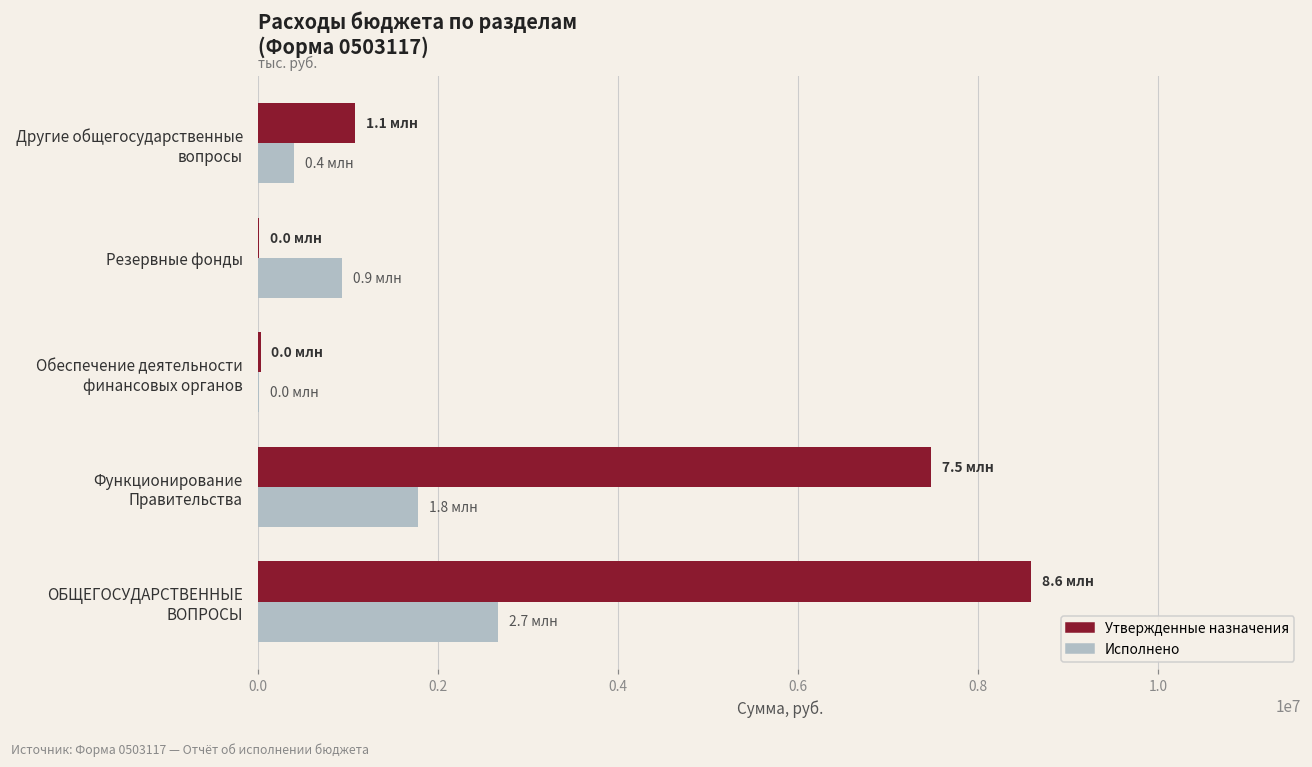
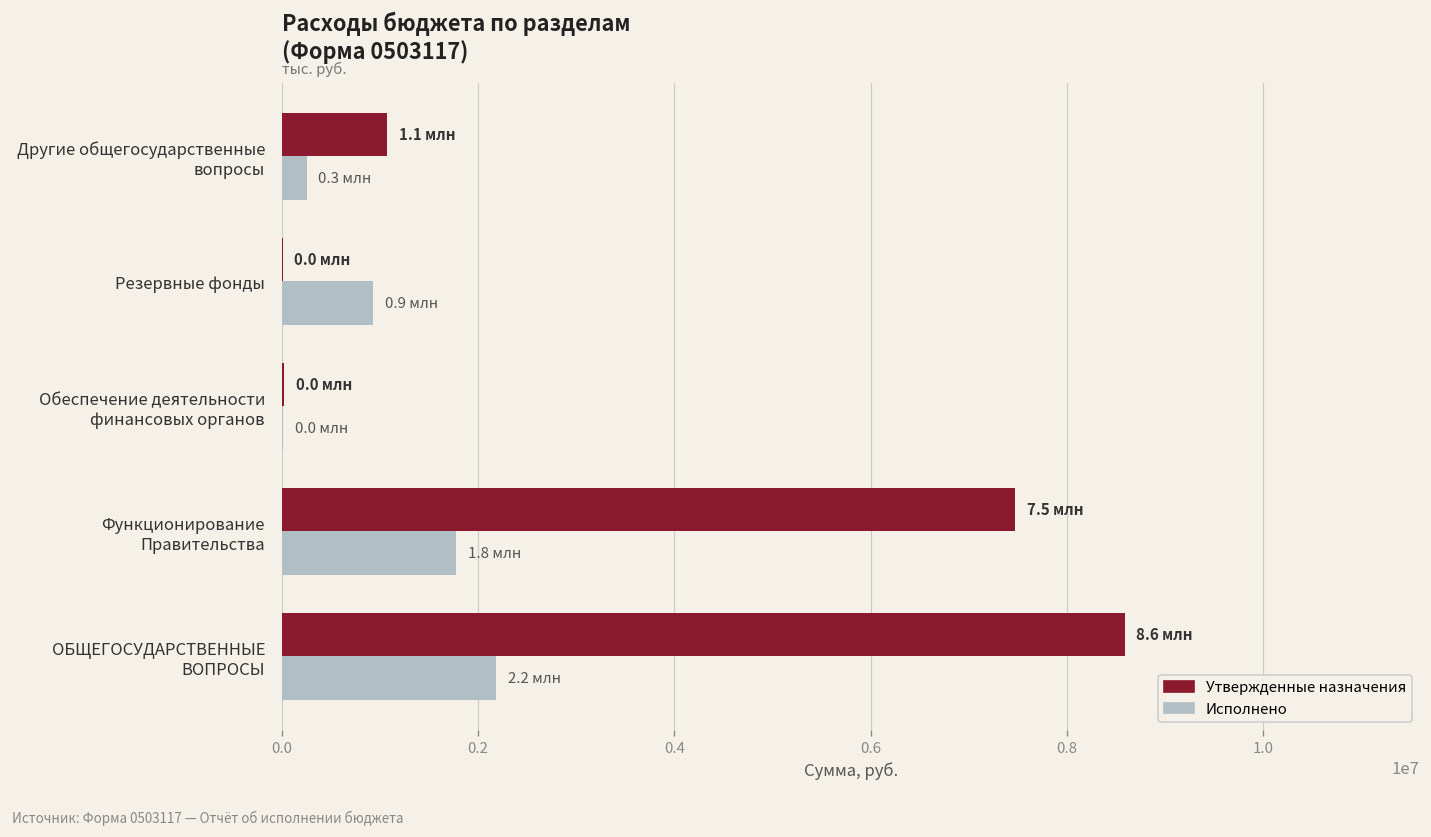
  {
    "Исполнено": {
-     "Другие общегосударственные вопросы": 0.4,
-     "ОБЩЕГОСУДАРСТВЕННЫЕ ВОПРОСЫ": 2.7
+     "Другие общегосударственные вопросы": 0.3,
+     "ОБЩЕГОСУДАРСТВЕННЫЕ ВОПРОСЫ": 2.2
    }
  }
